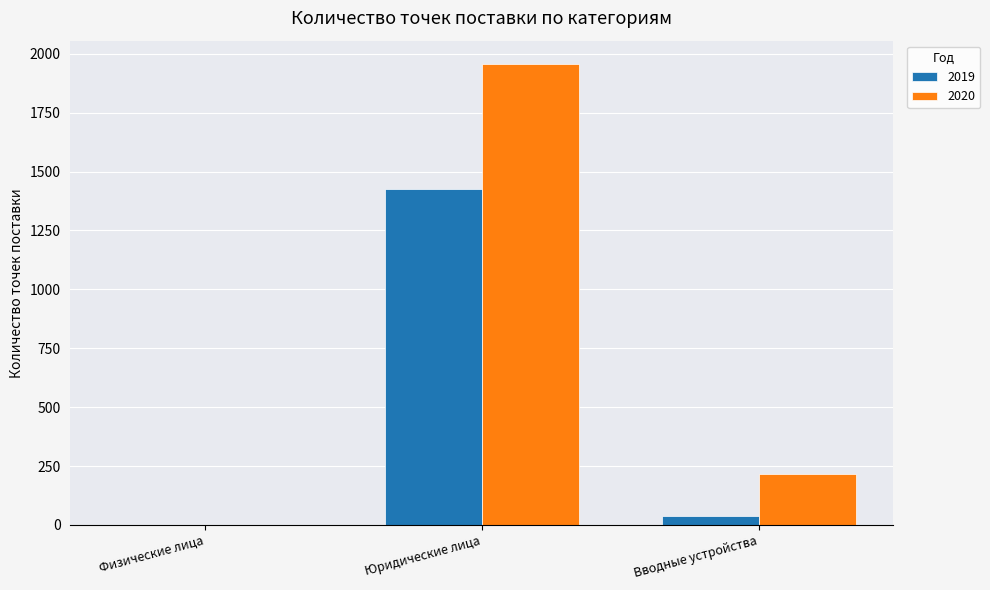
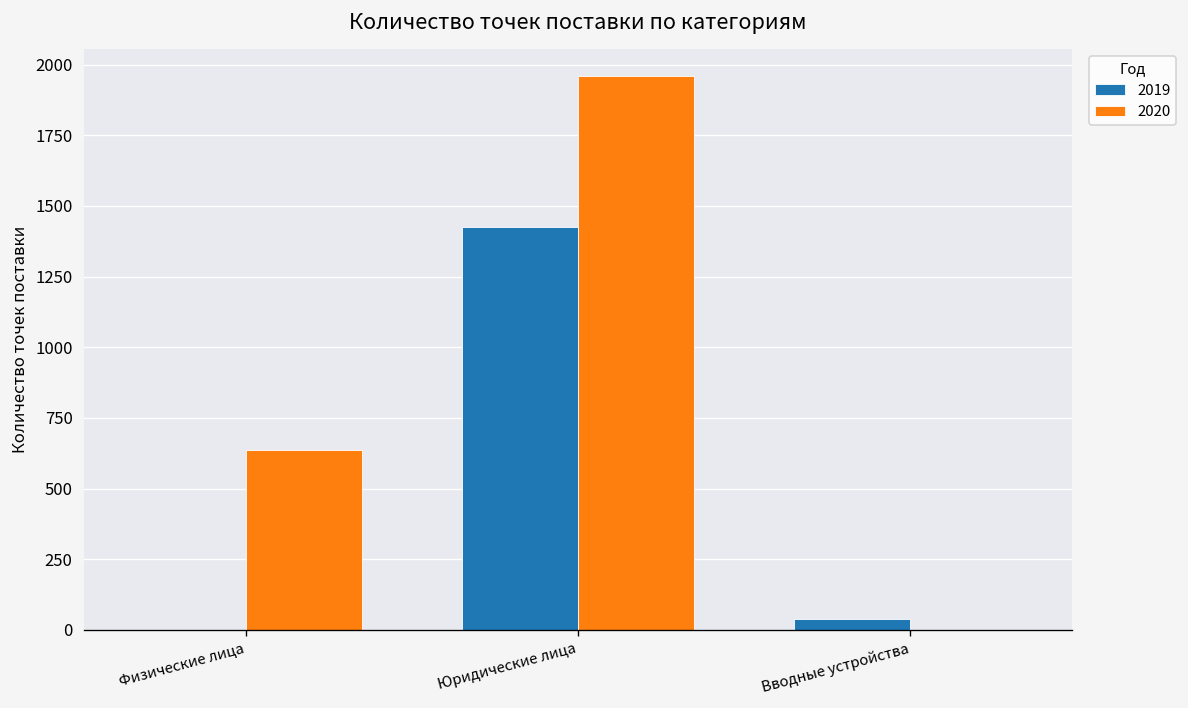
  {
    "2019": {
      "Физические лица": 0,
      "Юридические лица": 1430,
      "Вводные устройства": 40
    },
    "2020": {
-     "Физические лица": 0,
+     "Физические лица": 640,
      "Юридические лица": 1960,
-     "Вводные устройства": 220
+     "Вводные устройства": 0
    }
  }
